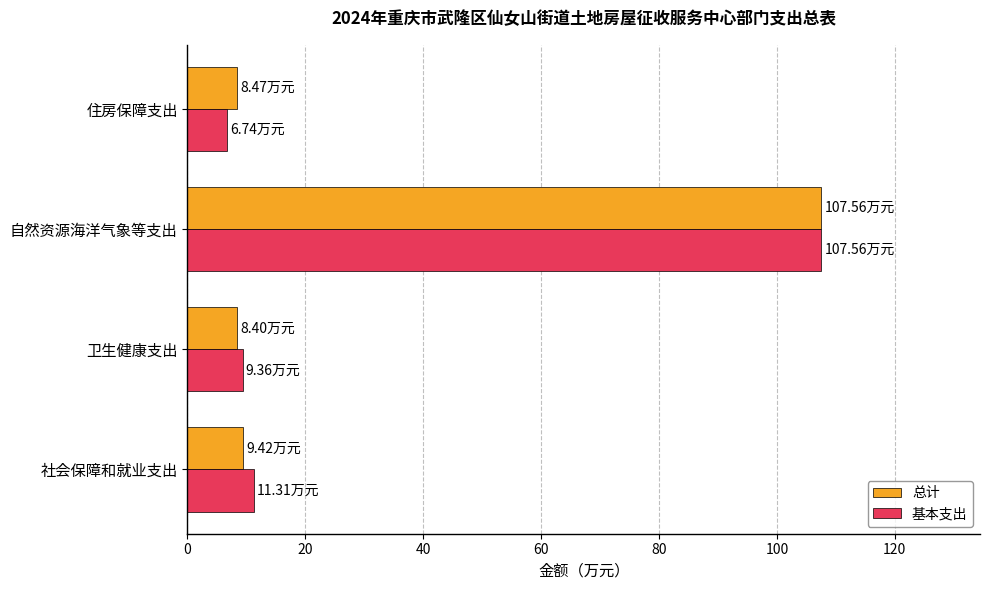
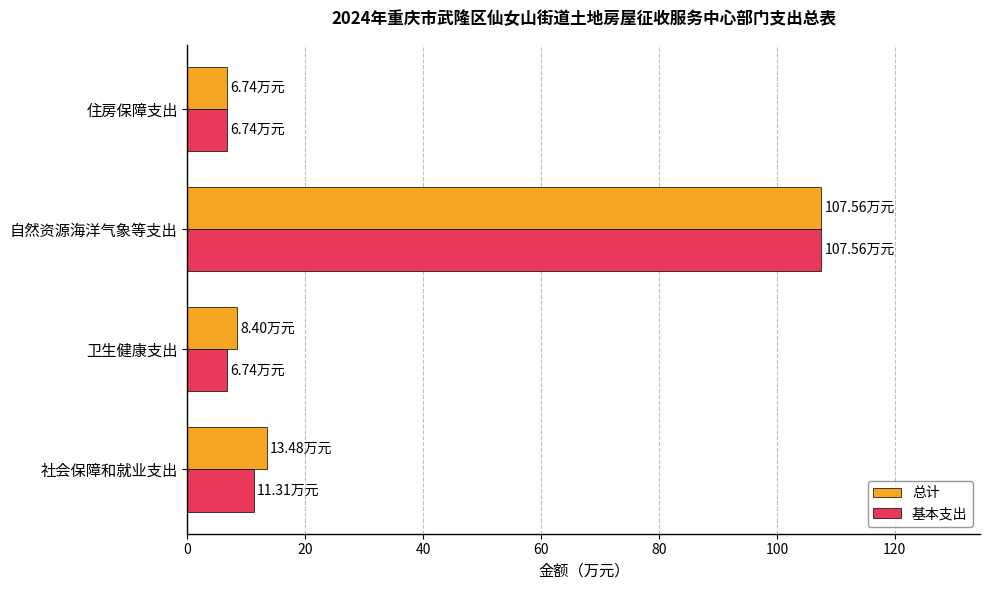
  {
    "总计": {
-     "住房保障支出": 8.47,
+     "住房保障支出": 6.74,
      "自然资源海洋气象等支出": 107.56,
      "卫生健康支出": 8.40,
-     "社会保障和就业支出": 9.42
+     "社会保障和就业支出": 13.48
    },
    "基本支出": {
      "住房保障支出": 6.74,
      "自然资源海洋气象等支出": 107.56,
-     "卫生健康支出": 9.36,
+     "卫生健康支出": 6.74,
      "社会保障和就业支出": 11.31
    }
  }
